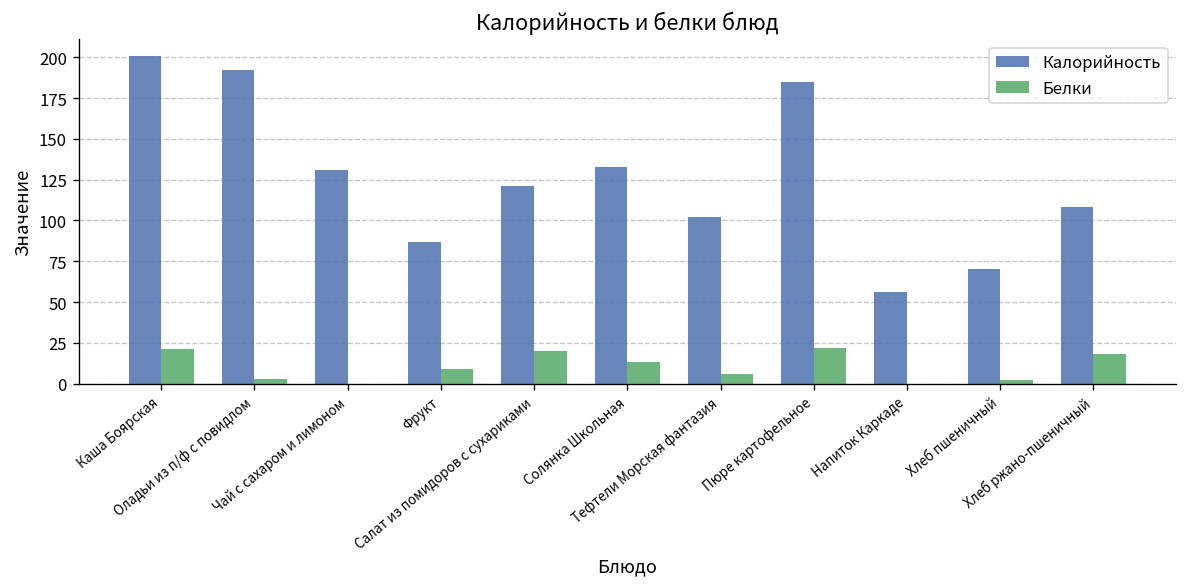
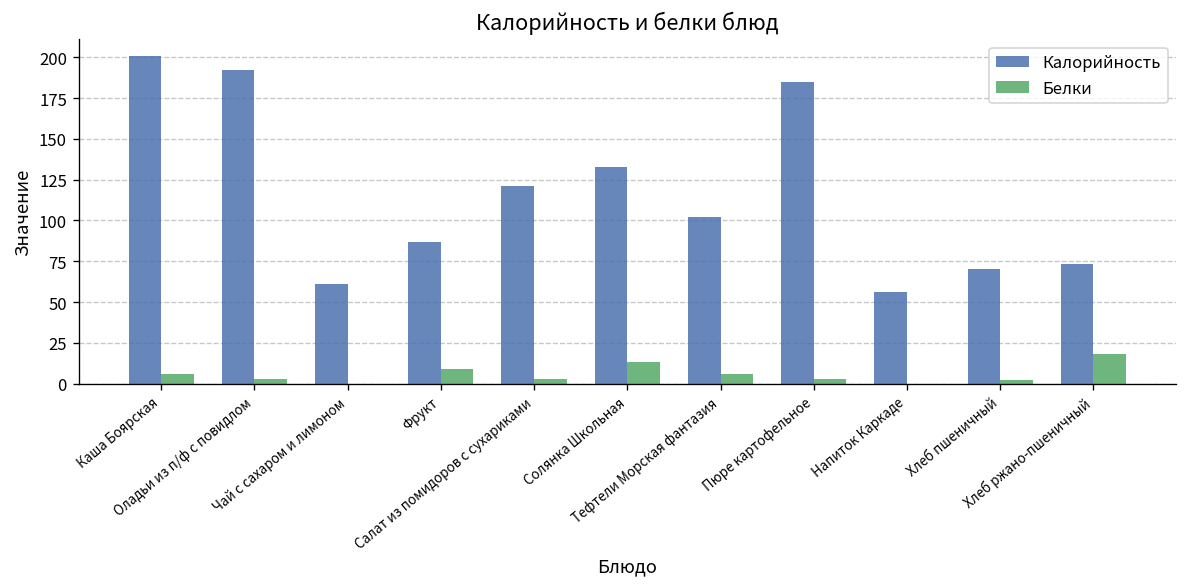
  {
    "Калорийность": {
      "Каша Боярская": 201,
      "Оладьи из п/ф с повидлом": 192,
-     "Чай с сахаром и лимоном": 131,
+     "Чай с сахаром и лимоном": 61,
      "Фрукт": 87,
      "Салат из помидоров с сухариками": 121,
      "Солянка Школьная": 133,
      "Тефтели Морская фантазия": 102,
      "Пюре картофельное": 185,
      "Напиток Каркаде": 56,
      "Хлеб пшеничный": 70,
-     "Хлеб ржано-пшеничный": 108
+     "Хлеб ржано-пшеничный": 73
    },
    "Белки": {
-     "Каша Боярская": 21,
+     "Каша Боярская": 6,
      "Оладьи из п/ф с повидлом": 3,
      "Чай с сахаром и лимоном": 0,
      "Фрукт": 9,
-     "Салат из помидоров с сухариками": 20,
+     "Салат из помидоров с сухариками": 3,
      "Солянка Школьная": 13,
      "Тефтели Морская фантазия": 6,
-     "Пюре картофельное": 22,
+     "Пюре картофельное": 3,
      "Напиток Каркаде": 0,
      "Хлеб пшеничный": 2,
      "Хлеб ржано-пшеничный": 18
    }
  }
